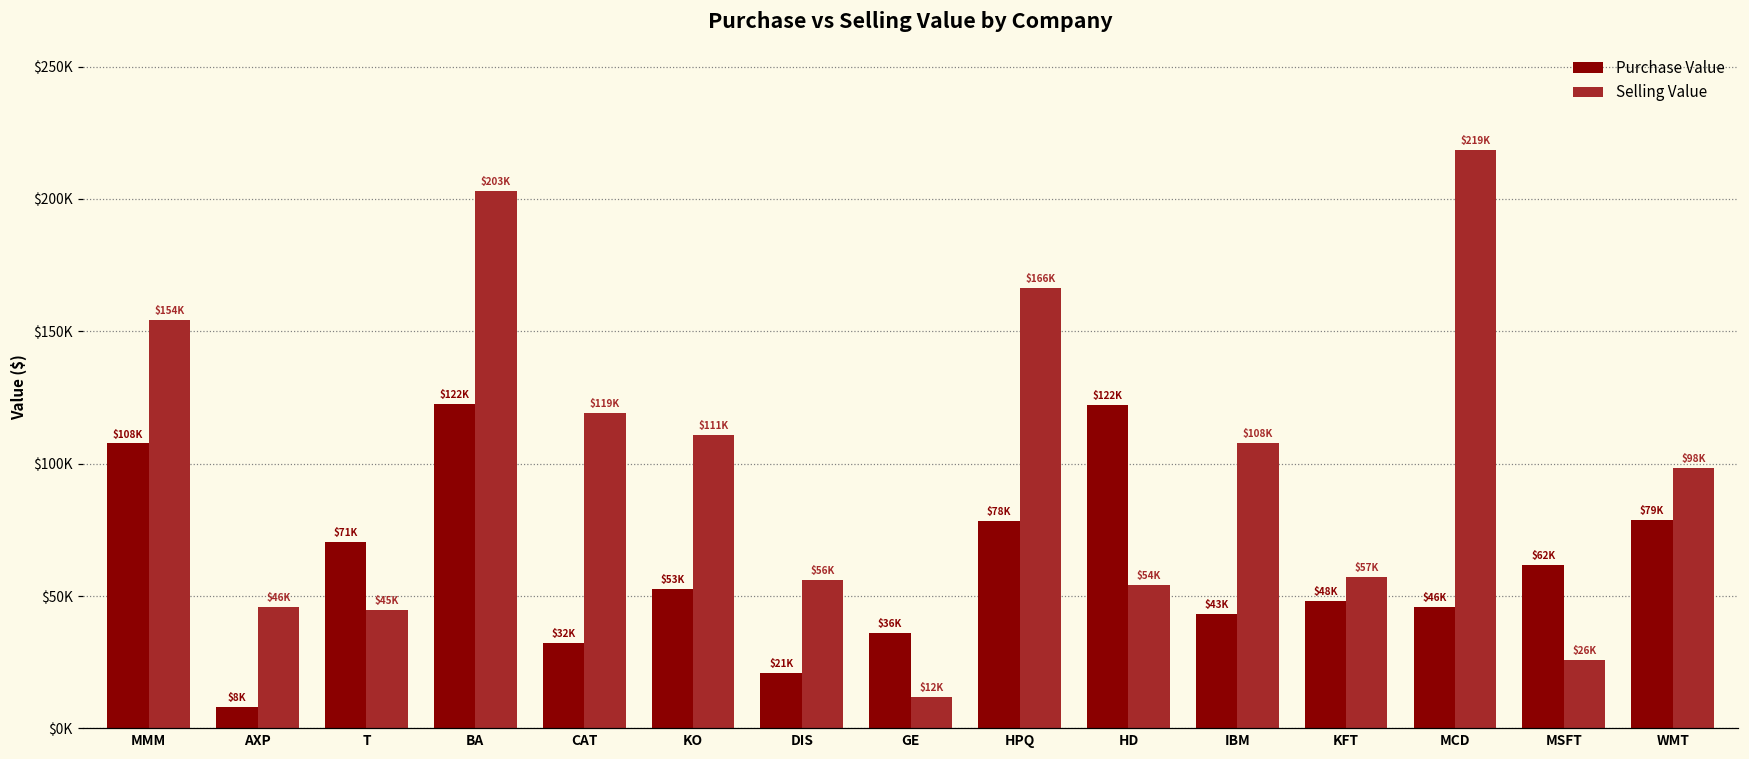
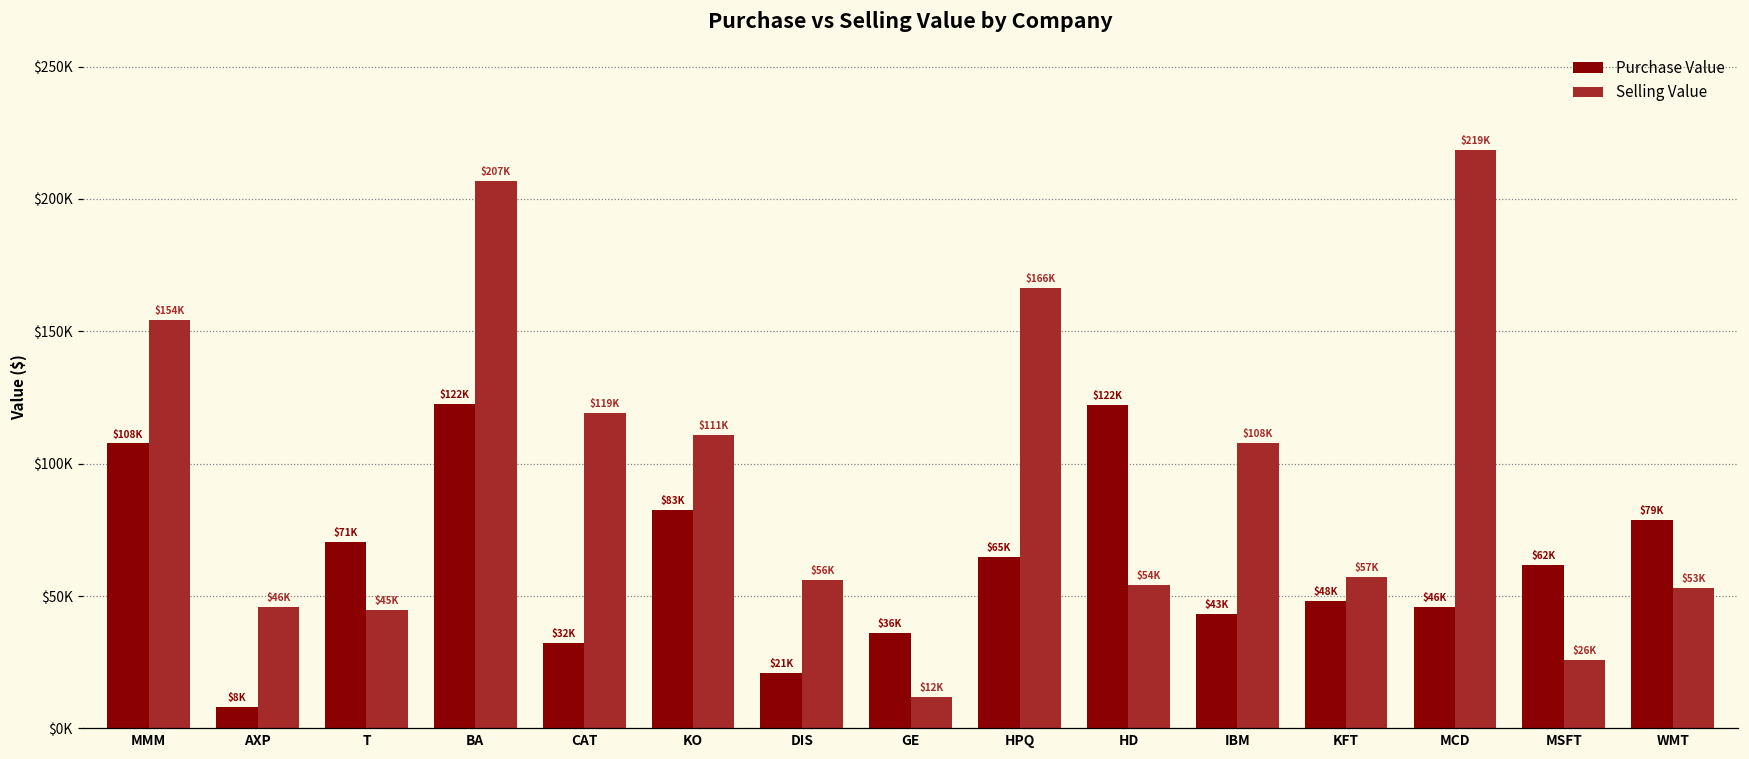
  {
    "Purchase Value": {
      "MMM": "$108K",
      "AXP": "$8K",
      "T": "$71K",
      "BA": "$122K",
      "CAT": "$32K",
-     "KO": "$53K",
+     "KO": "$83K",
      "DIS": "$21K",
      "GE": "$36K",
-     "HPQ": "$78K",
+     "HPQ": "$65K",
      "HD": "$122K",
      "IBM": "$43K",
      "KFT": "$48K",
      "MCD": "$46K",
      "MSFT": "$62K",
      "WMT": "$79K"
    },
    "Selling Value": {
      "MMM": "$154K",
      "AXP": "$46K",
      "T": "$45K",
-     "BA": "$203K",
+     "BA": "$207K",
      "CAT": "$119K",
      "KO": "$111K",
      "DIS": "$56K",
      "GE": "$12K",
      "HPQ": "$166K",
      "HD": "$54K",
      "IBM": "$108K",
      "KFT": "$57K",
      "MCD": "$219K",
      "MSFT": "$26K",
-     "WMT": "$98K"
+     "WMT": "$53K"
    }
  }
